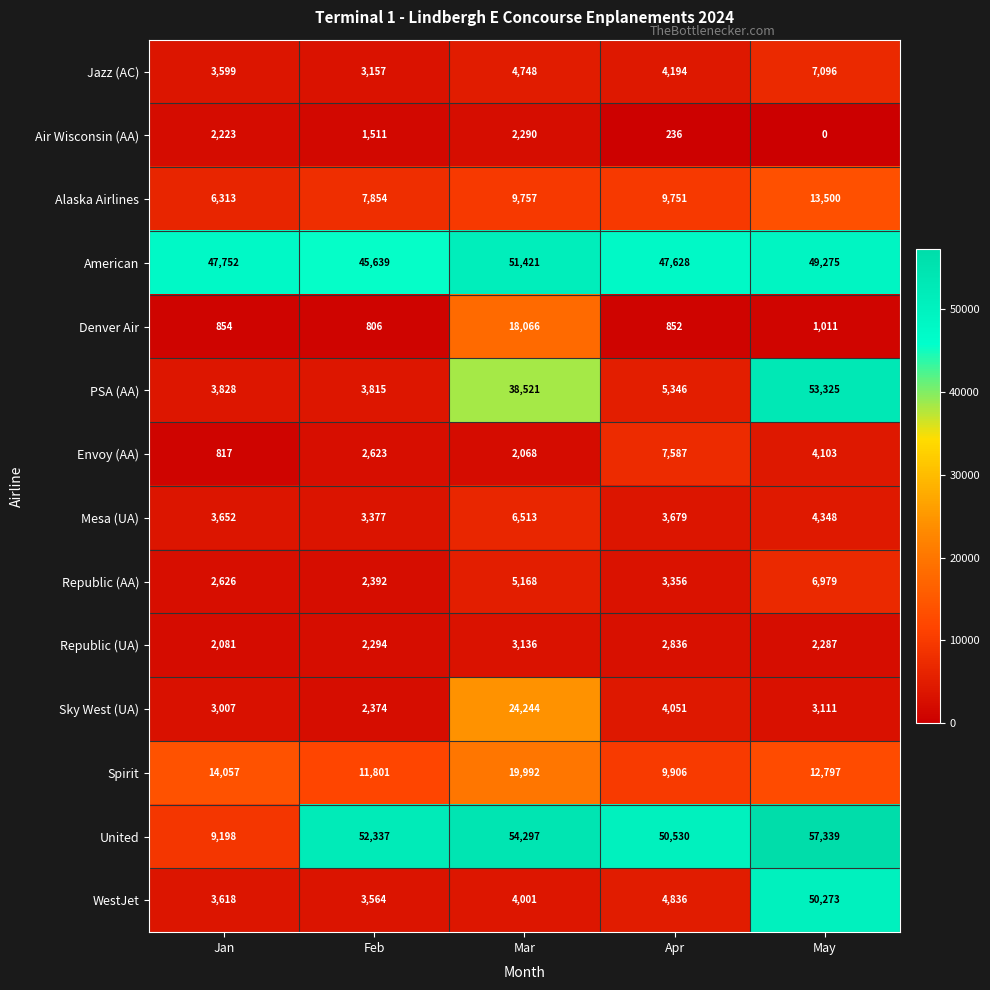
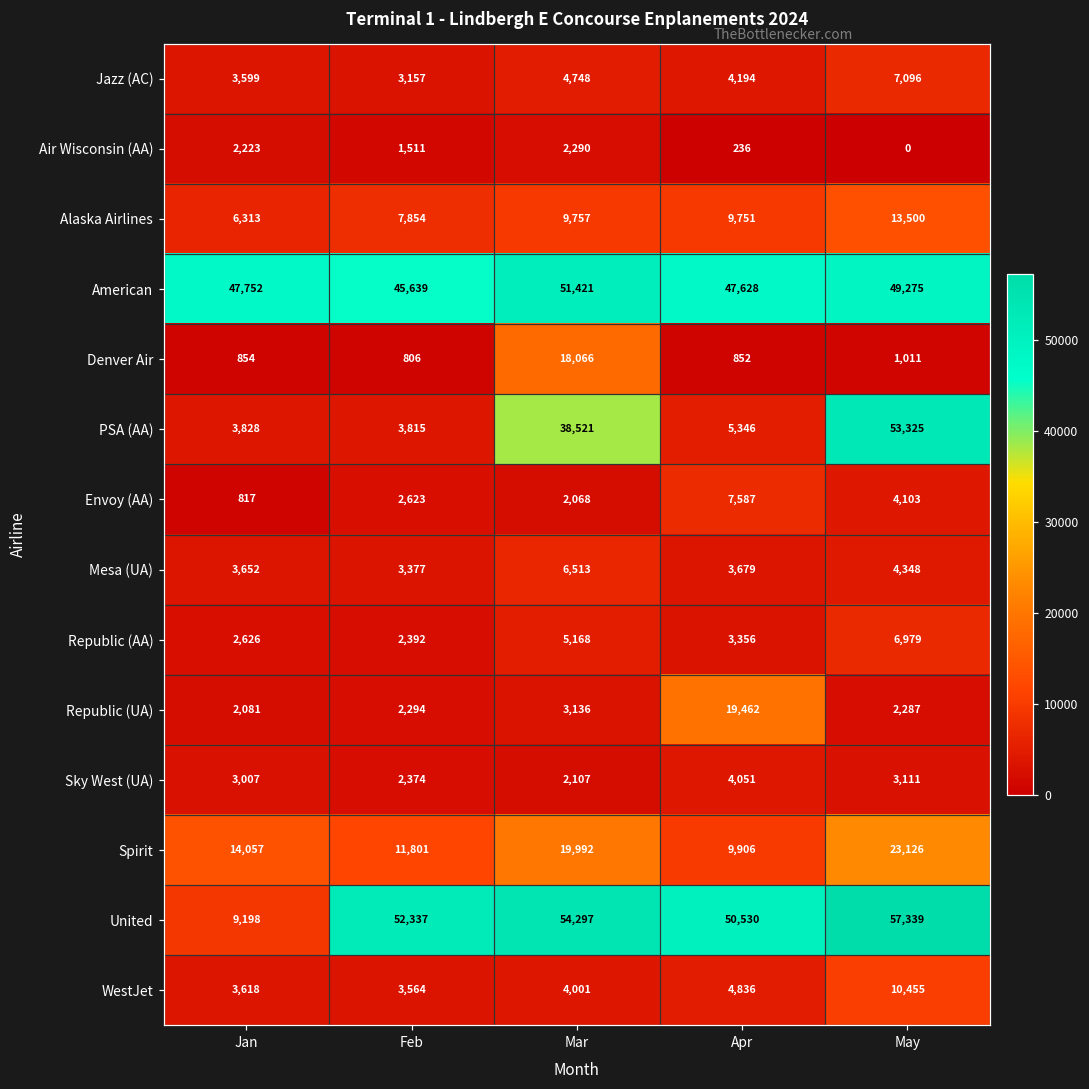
  {
    "Jazz (AC)": {
      "Jan": "3,599",
      "Feb": "3,157",
      "Mar": "4,748",
      "Apr": "4,194",
      "May": "7,096"
    },
    "Air Wisconsin (AA)": {
      "Jan": "2,223",
      "Feb": "1,511",
      "Mar": "2,290",
      "Apr": "236",
      "May": "0"
    },
    "Alaska Airlines": {
      "Jan": "6,313",
      "Feb": "7,854",
      "Mar": "9,757",
      "Apr": "9,751",
      "May": "13,500"
    },
    "American": {
      "Jan": "47,752",
      "Feb": "45,639",
      "Mar": "51,421",
      "Apr": "47,628",
      "May": "49,275"
    },
    "Denver Air": {
      "Jan": "854",
      "Feb": "806",
      "Mar": "18,066",
      "Apr": "852",
      "May": "1,011"
    },
    "PSA (AA)": {
      "Jan": "3,828",
      "Feb": "3,815",
      "Mar": "38,521",
      "Apr": "5,346",
      "May": "53,325"
    },
    "Envoy (AA)": {
      "Jan": "817",
      "Feb": "2,623",
      "Mar": "2,068",
      "Apr": "7,587",
      "May": "4,103"
    },
    "Mesa (UA)": {
      "Jan": "3,652",
      "Feb": "3,377",
      "Mar": "6,513",
      "Apr": "3,679",
      "May": "4,348"
    },
    "Republic (AA)": {
      "Jan": "2,626",
      "Feb": "2,392",
      "Mar": "5,168",
      "Apr": "3,356",
      "May": "6,979"
    },
    "Republic (UA)": {
      "Jan": "2,081",
      "Feb": "2,294",
      "Mar": "3,136",
-     "Apr": "2,836",
+     "Apr": "19,462",
      "May": "2,287"
    },
    "Sky West (UA)": {
      "Jan": "3,007",
      "Feb": "2,374",
-     "Mar": "24,244",
+     "Mar": "2,107",
      "Apr": "4,051",
      "May": "3,111"
    },
    "Spirit": {
      "Jan": "14,057",
      "Feb": "11,801",
      "Mar": "19,992",
      "Apr": "9,906",
-     "May": "12,797"
+     "May": "23,126"
    },
    "United": {
      "Jan": "9,198",
      "Feb": "52,337",
      "Mar": "54,297",
      "Apr": "50,530",
      "May": "57,339"
    },
    "WestJet": {
      "Jan": "3,618",
      "Feb": "3,564",
      "Mar": "4,001",
      "Apr": "4,836",
-     "May": "50,273"
+     "May": "10,455"
    }
  }
